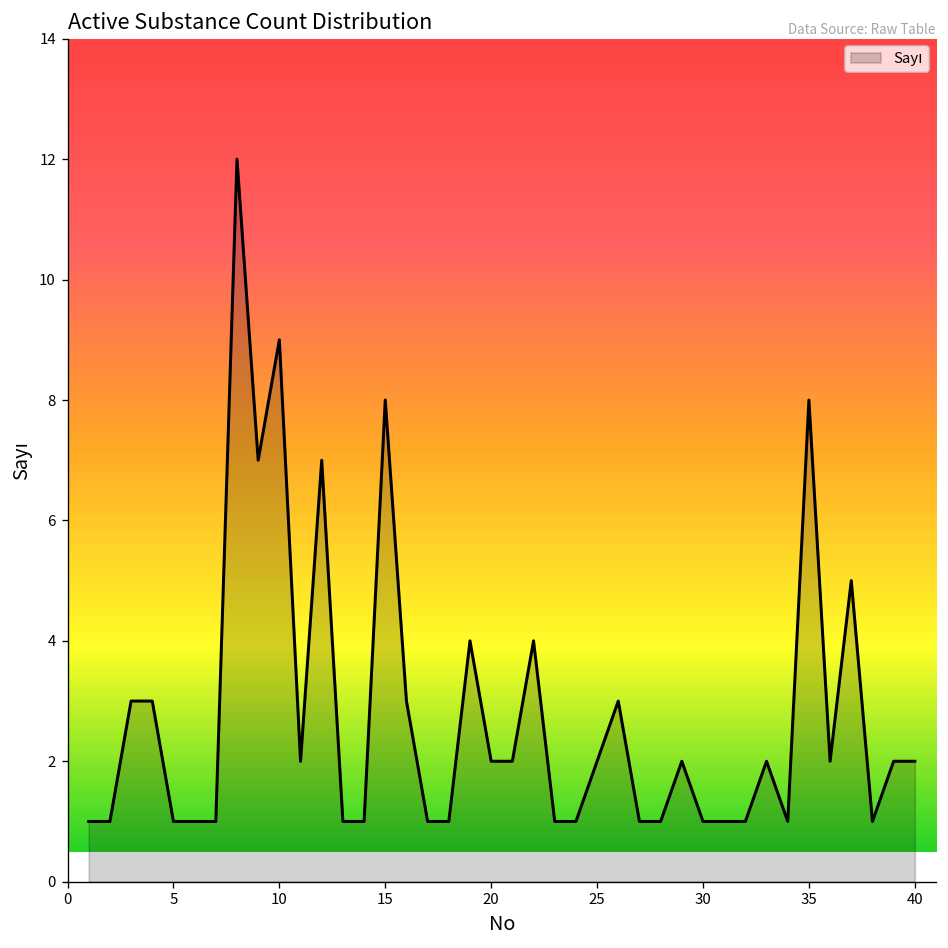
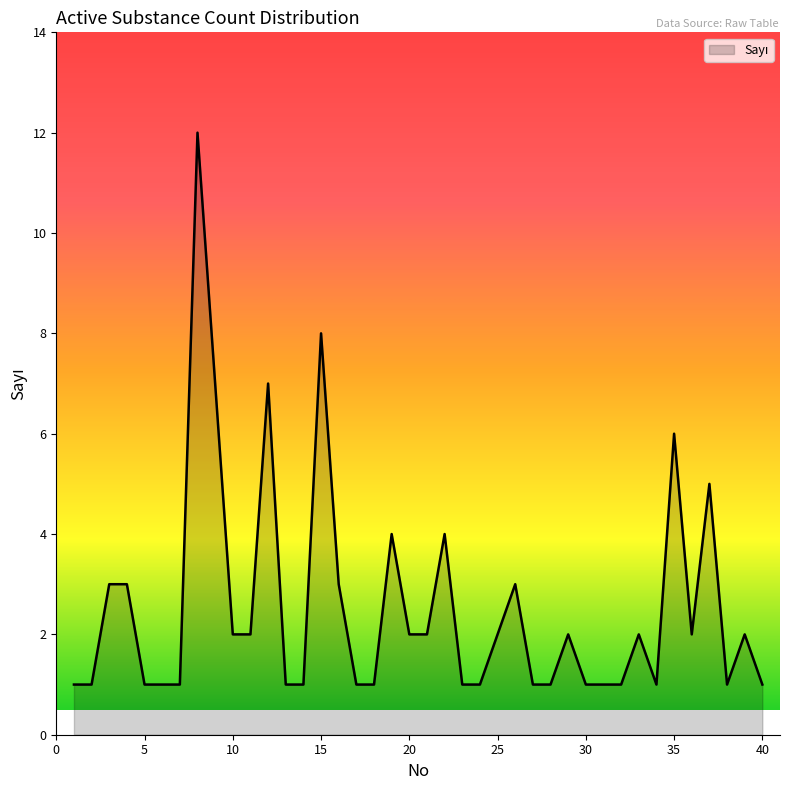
  {
    "5": 1,
-   "10": 9,
+   "10": 2,
    "15": 8,
    "20": 2,
    "25": 2,
    "30": 1,
-   "35": 8,
-   "40": 2
+   "35": 6,
+   "40": 1
  }
